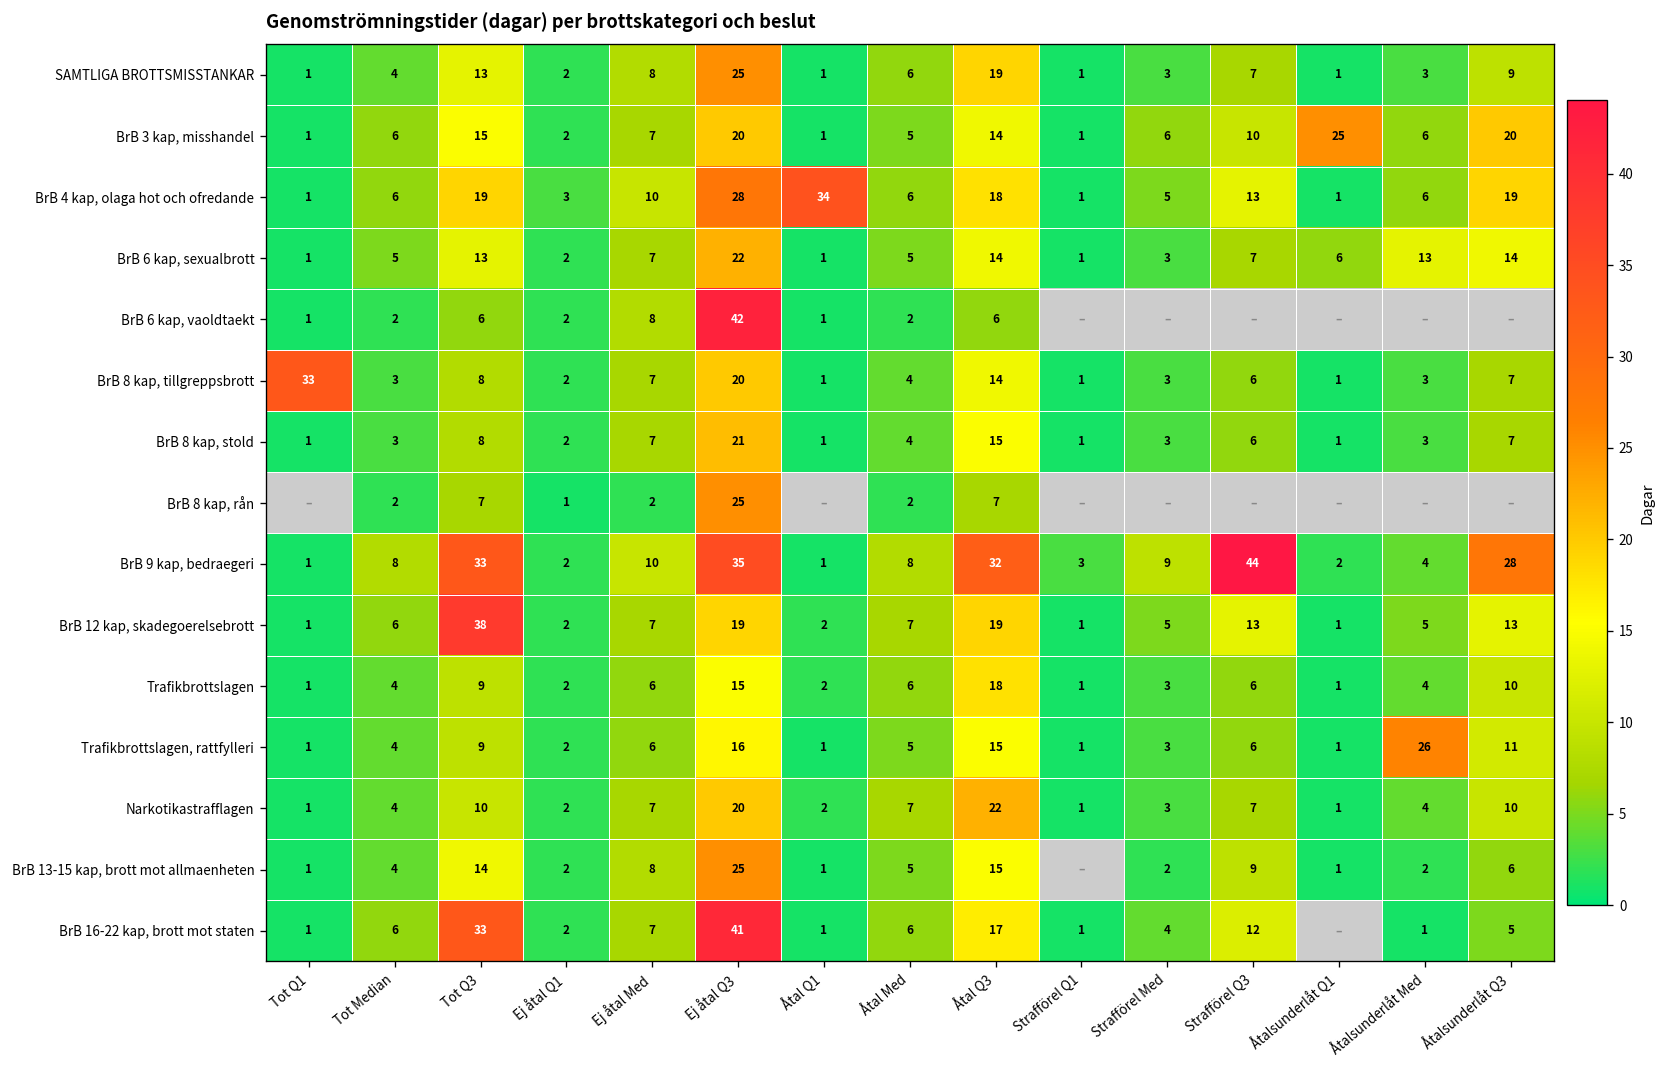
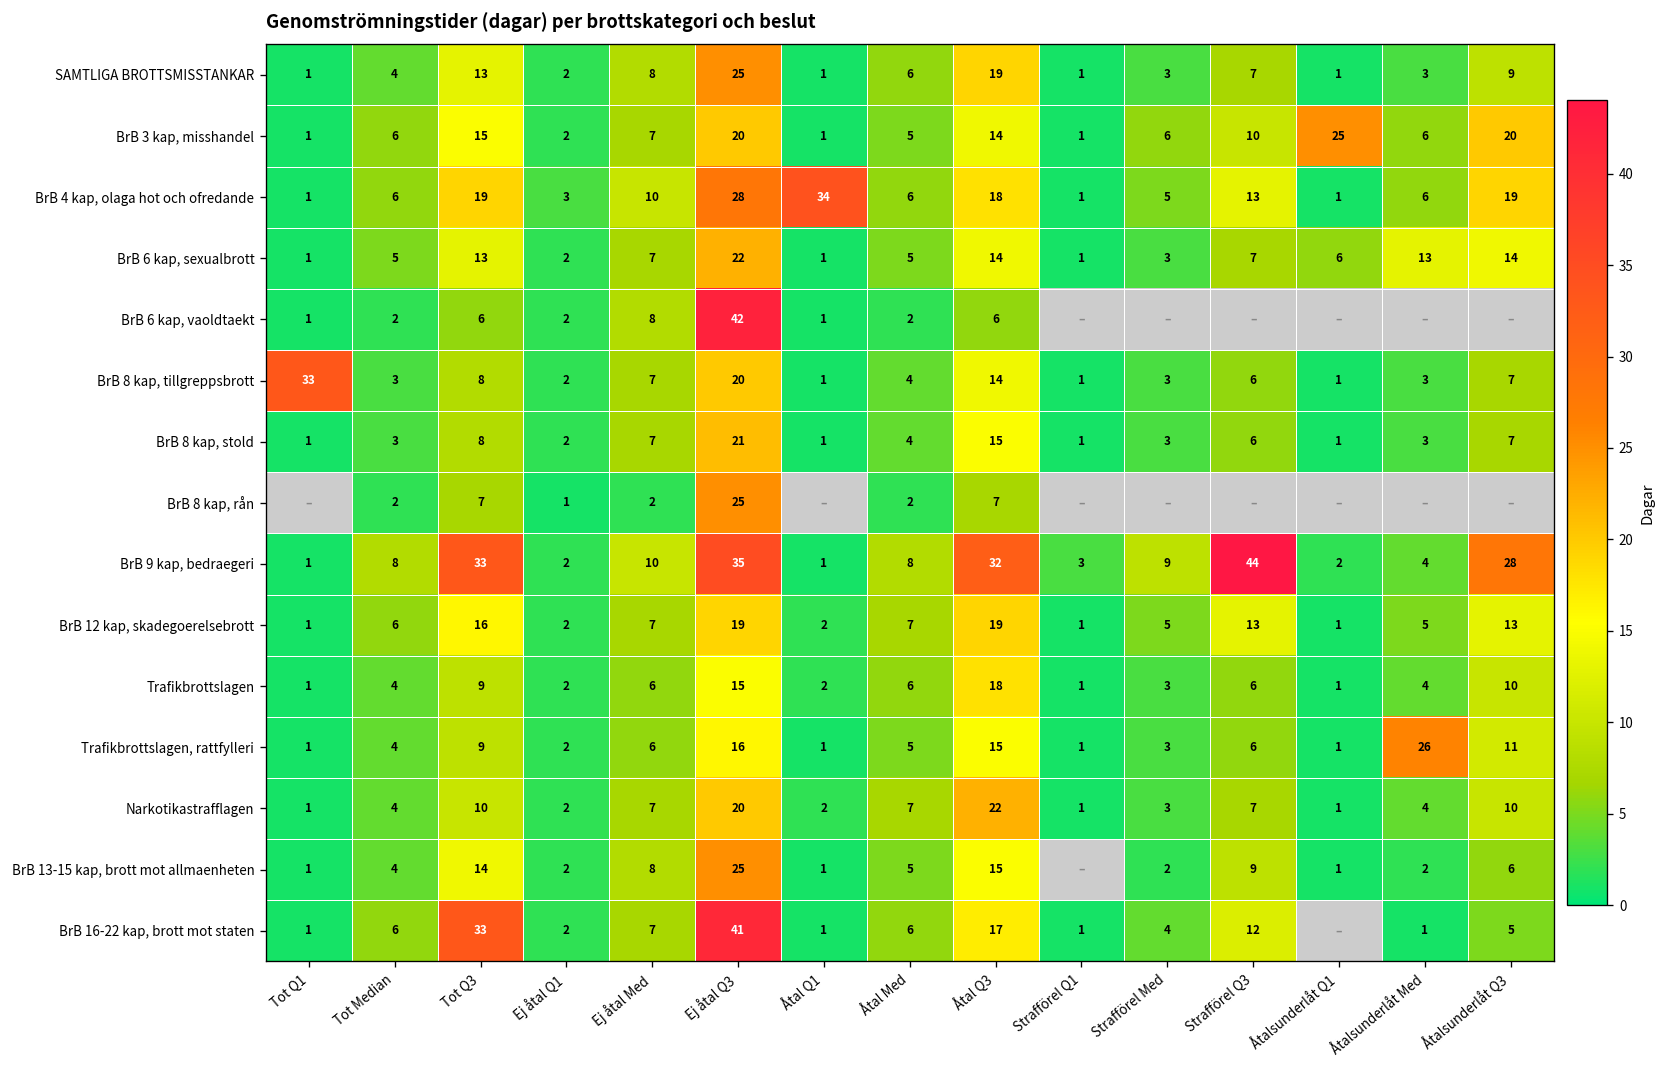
  {
    "BrB 12 kap, skadegoerelsebrott": {
      "Tot Q1": 1,
      "Tot Median": 6,
-     "Tot Q3": 38,
+     "Tot Q3": 16,
      "Ej åtal Q1": 2,
      "Ej åtal Med": 7,
      "Ej åtal Q3": 19,
      "Åtal Q1": 2,
      "Åtal Med": 7,
      "Åtal Q3": 19,
      "Strafförel Q1": 1,
      "Strafförel Med": 5,
      "Strafförel Q3": 13,
      "Åtalsunderlåt Q1": 1,
      "Åtalsunderlåt Med": 5,
      "Åtalsunderlåt Q3": 13
    }
  }
